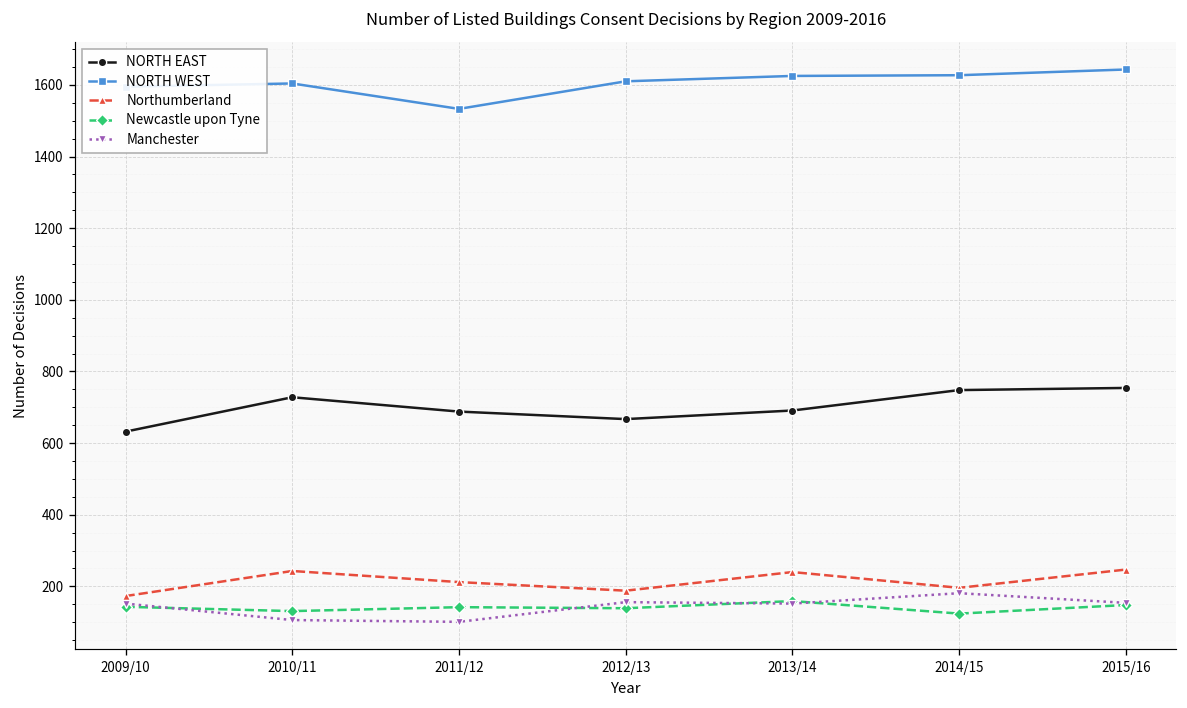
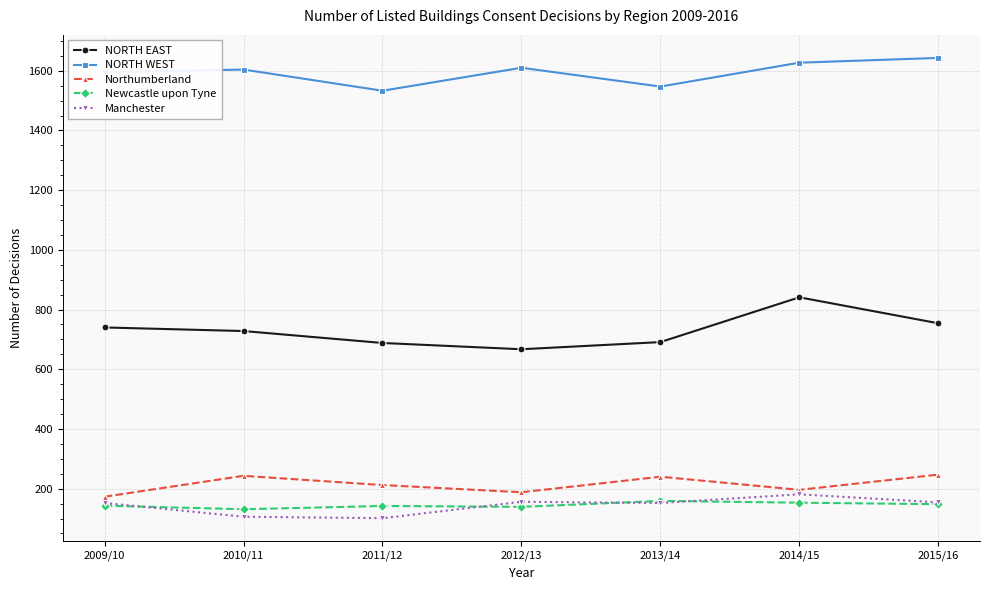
  {
    "NORTH EAST": {
-     "2009/10": 630,
+     "2009/10": 740,
      "2010/11": 730,
      "2011/12": 690,
      "2012/13": 670,
      "2013/14": 690,
-     "2014/15": 750,
+     "2014/15": 840,
      "2015/16": 750
    },
    "NORTH WEST": {
      "2010/11": 1600,
      "2011/12": 1530,
      "2012/13": 1610,
-     "2013/14": 1630,
+     "2013/14": 1550,
      "2014/15": 1630,
      "2015/16": 1640
    },
    "Northumberland": {
      "2009/10": 170,
      "2010/11": 240,
      "2011/12": 210,
      "2012/13": 190,
      "2013/14": 240,
      "2014/15": 200,
      "2015/16": 250
    },
    "Newcastle upon Tyne": {
      "2009/10": 140,
      "2010/11": 130,
      "2011/12": 140,
      "2012/13": 140,
-     "2014/15": 120
+     "2014/15": 150
    },
    "Manchester": {
      "2009/10": 150,
      "2010/11": 110,
      "2011/12": 100,
      "2012/13": 160,
      "2014/15": 180
    }
  }
